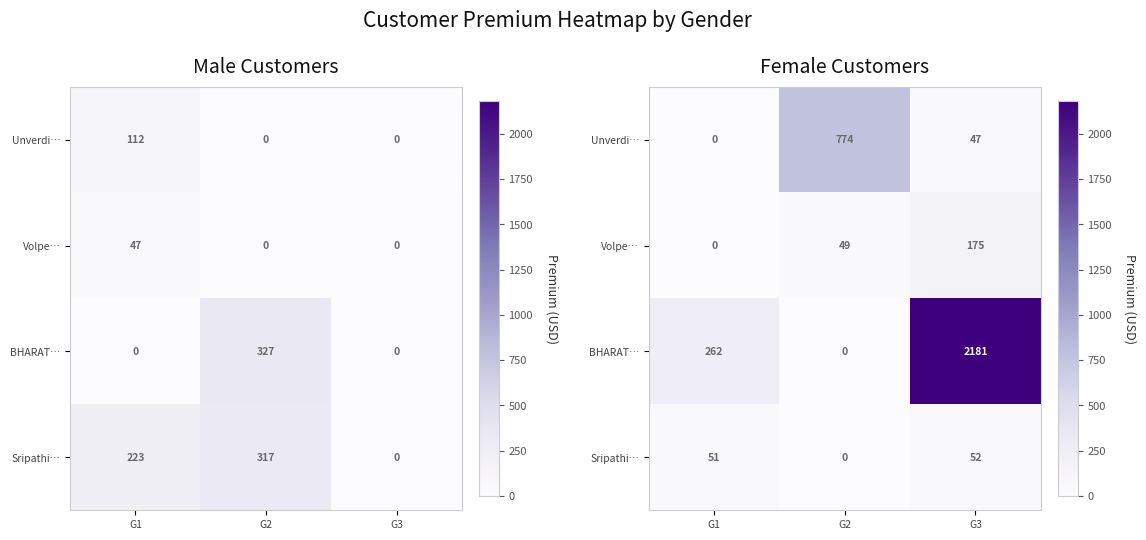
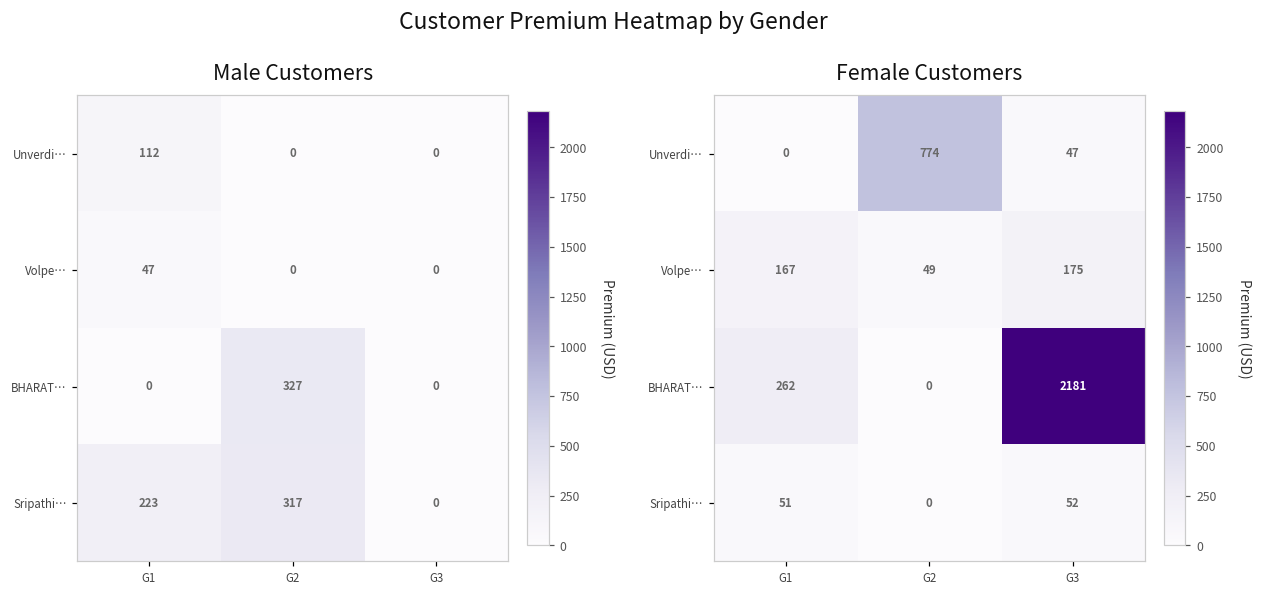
  {
    "Male Customers": {
      "Unverdi…": {
        "G1": 112,
        "G2": 0,
        "G3": 0
      },
      "Volpe…": {
        "G1": 47,
        "G2": 0,
        "G3": 0
      },
      "BHARAT…": {
        "G1": 0,
        "G2": 327,
        "G3": 0
      },
      "Sripathi…": {
        "G1": 223,
        "G2": 317,
        "G3": 0
      }
    },
    "Female Customers": {
      "Unverdi…": {
        "G1": 0,
        "G2": 774,
        "G3": 47
      },
      "Volpe…": {
-       "G1": 0,
+       "G1": 167,
        "G2": 49,
        "G3": 175
      },
      "BHARAT…": {
        "G1": 262,
        "G2": 0,
        "G3": 2181
      },
      "Sripathi…": {
        "G1": 51,
        "G2": 0,
        "G3": 52
      }
    }
  }
